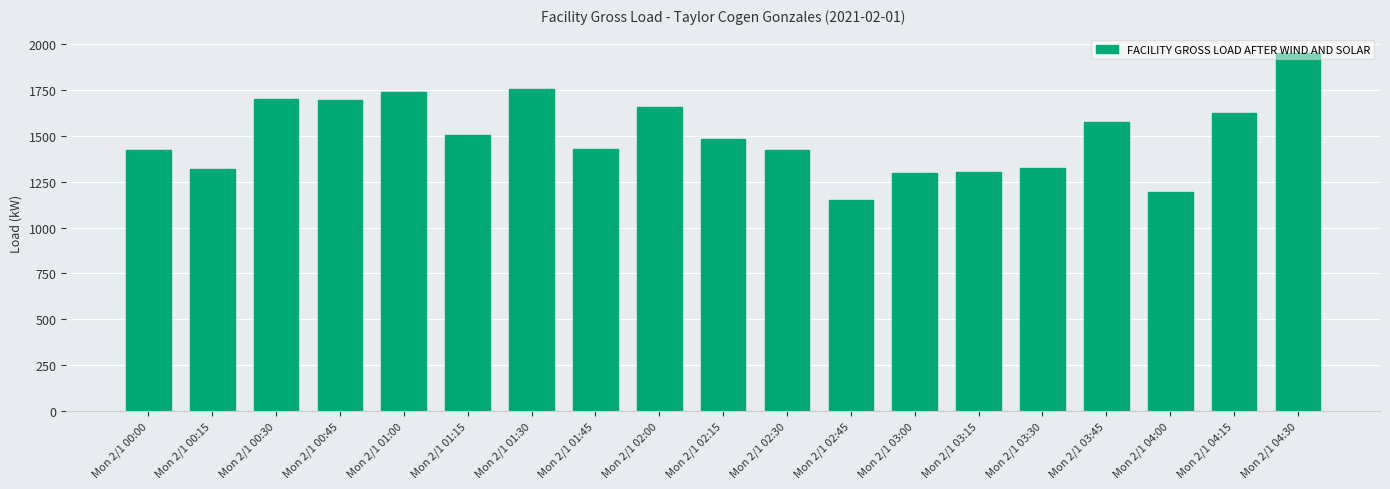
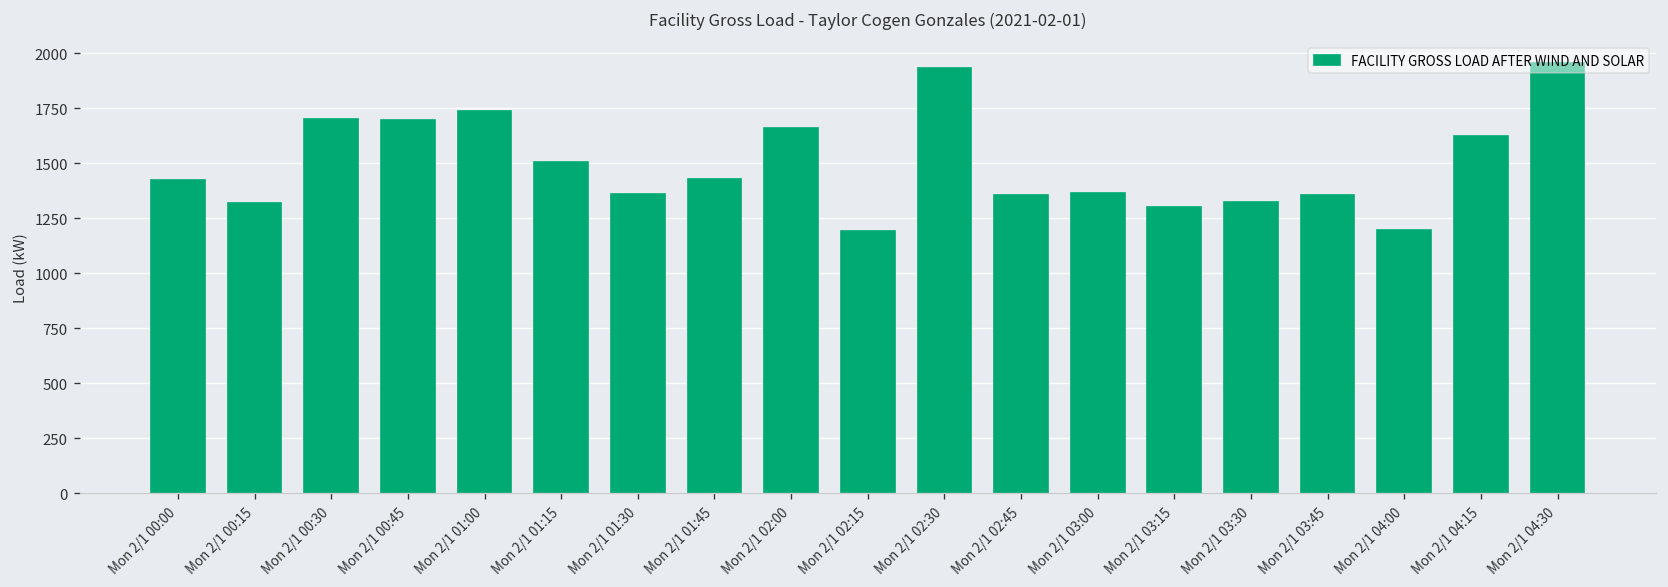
  {
    "Mon 2/1 00:00": 1420,
    "Mon 2/1 00:15": 1320,
    "Mon 2/1 00:30": 1700,
    "Mon 2/1 00:45": 1700,
    "Mon 2/1 01:00": 1740,
    "Mon 2/1 01:15": 1510,
-   "Mon 2/1 01:30": 1760,
+   "Mon 2/1 01:30": 1360,
    "Mon 2/1 01:45": 1430,
    "Mon 2/1 02:00": 1660,
-   "Mon 2/1 02:15": 1480,
-   "Mon 2/1 02:30": 1430,
-   "Mon 2/1 02:45": 1150,
-   "Mon 2/1 03:00": 1300,
+   "Mon 2/1 02:15": 1190,
+   "Mon 2/1 02:30": 1940,
+   "Mon 2/1 02:45": 1350,
+   "Mon 2/1 03:00": 1370,
    "Mon 2/1 03:15": 1300,
    "Mon 2/1 03:30": 1320,
-   "Mon 2/1 03:45": 1580,
+   "Mon 2/1 03:45": 1350,
    "Mon 2/1 04:00": 1200,
    "Mon 2/1 04:15": 1620
  }
